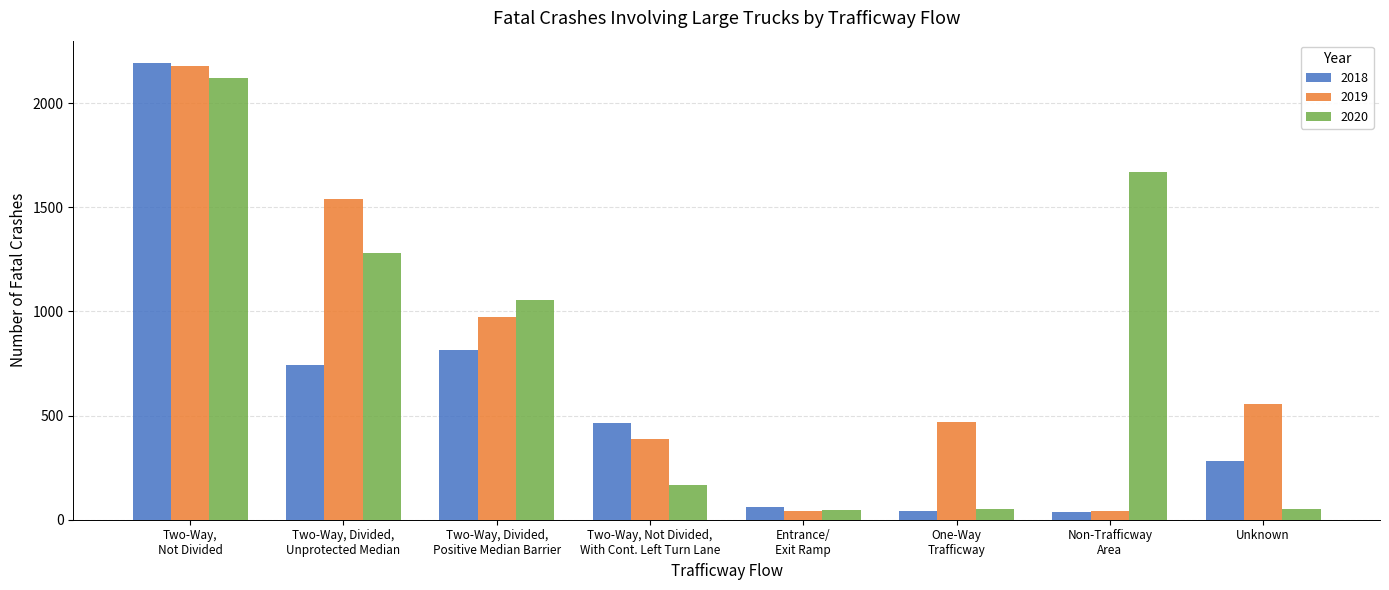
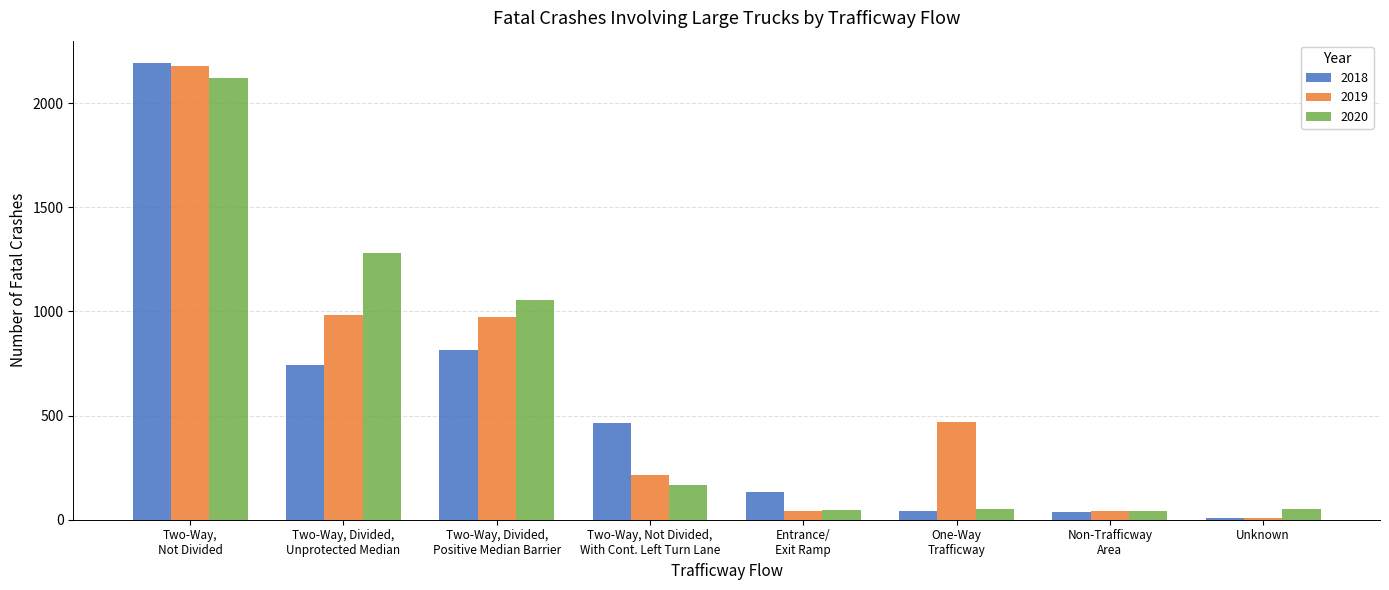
  {
    "2018": {
      "Two-Way, Not Divided": 2190,
      "Two-Way, Divided, Unprotected Median": 740,
      "Two-Way, Divided, Positive Median Barrier": 820,
      "Two-Way, Not Divided, With Cont. Left Turn Lane": 470,
-     "Entrance/ Exit Ramp": 60,
+     "Entrance/ Exit Ramp": 140,
      "One-Way Trafficway": 40,
      "Non-Trafficway Area": 40,
-     "Unknown": 280
+     "Unknown": 10
    },
    "2019": {
      "Two-Way, Not Divided": 2180,
-     "Two-Way, Divided, Unprotected Median": 1540,
+     "Two-Way, Divided, Unprotected Median": 990,
      "Two-Way, Divided, Positive Median Barrier": 970,
-     "Two-Way, Not Divided, With Cont. Left Turn Lane": 390,
+     "Two-Way, Not Divided, With Cont. Left Turn Lane": 210,
      "Entrance/ Exit Ramp": 40,
      "One-Way Trafficway": 470,
      "Non-Trafficway Area": 40,
-     "Unknown": 560
+     "Unknown": 10
    },
    "2020": {
      "Two-Way, Not Divided": 2120,
      "Two-Way, Divided, Unprotected Median": 1280,
      "Two-Way, Divided, Positive Median Barrier": 1060,
      "Two-Way, Not Divided, With Cont. Left Turn Lane": 170,
      "Entrance/ Exit Ramp": 50,
      "One-Way Trafficway": 50,
-     "Non-Trafficway Area": 1670,
+     "Non-Trafficway Area": 40,
      "Unknown": 50
    }
  }
